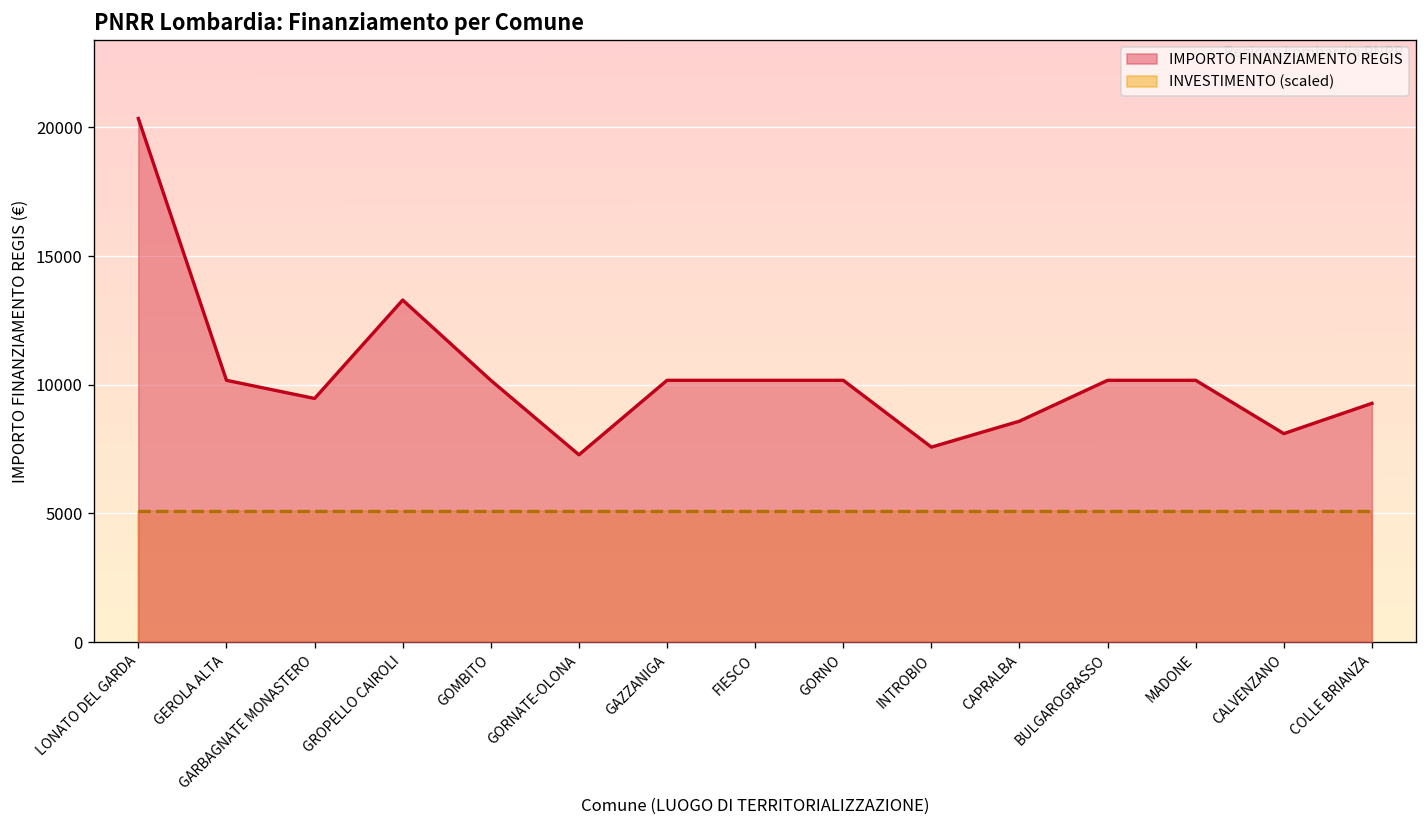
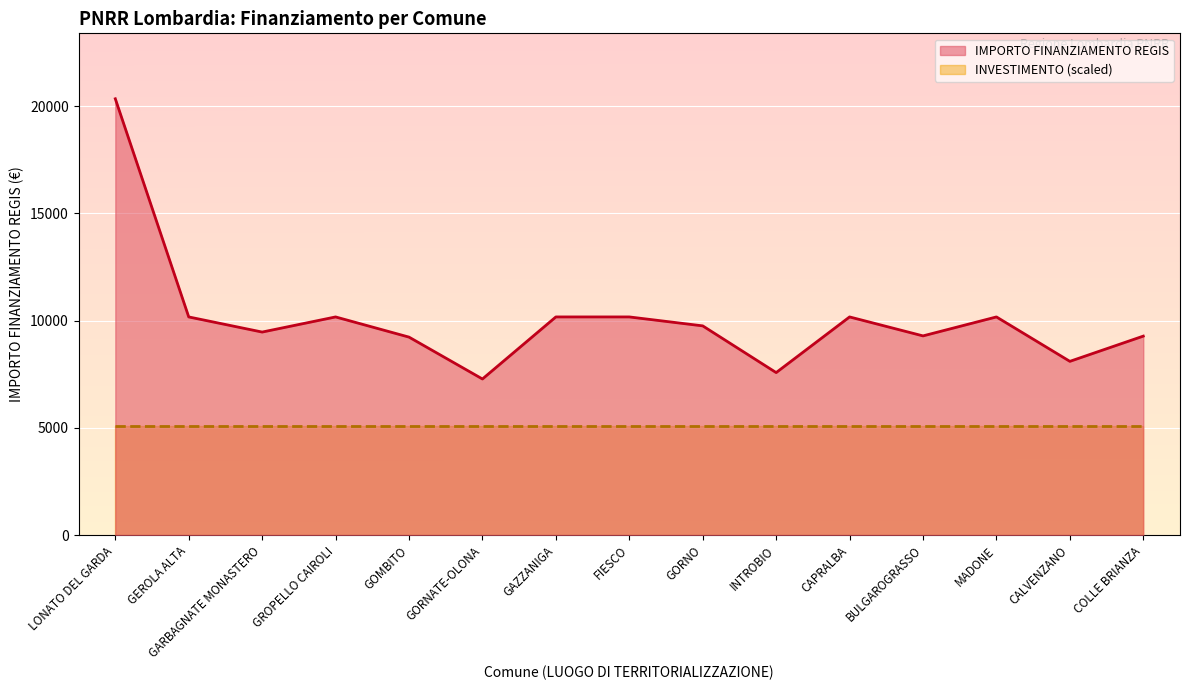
  {
    "IMPORTO FINANZIAMENTO REGIS": {
      "LONATO DEL GARDA": 20300,
      "GEROLA ALTA": 10200,
      "GARBAGNATE MONASTERO": 9500,
-     "GROPELLO CAIROLI": 13300,
-     "GOMBITO": 10200,
+     "GROPELLO CAIROLI": 10200,
+     "GOMBITO": 9200,
      "GORNATE-OLONA": 7300,
      "GAZZANIGA": 10200,
      "FIESCO": 10200,
-     "GORNO": 10200,
+     "GORNO": 9800,
      "INTROBIO": 7600,
-     "CAPRALBA": 8600,
-     "BULGAROGRASSO": 10200,
+     "CAPRALBA": 10200,
+     "BULGAROGRASSO": 9300,
      "MADONE": 10200,
      "CALVENZANO": 8100,
      "COLLE BRIANZA": 9300
    },
    "INVESTIMENTO (scaled)": {
      "LONATO DEL GARDA": 5100,
      "GEROLA ALTA": 5100,
      "GARBAGNATE MONASTERO": 5100,
      "GROPELLO CAIROLI": 5100,
      "GOMBITO": 5100,
      "GORNATE-OLONA": 5100,
      "GAZZANIGA": 5100,
      "FIESCO": 5100,
      "GORNO": 5100,
      "INTROBIO": 5100,
      "CAPRALBA": 5100,
      "BULGAROGRASSO": 5100,
      "MADONE": 5100,
      "CALVENZANO": 5100,
      "COLLE BRIANZA": 5100
    }
  }
